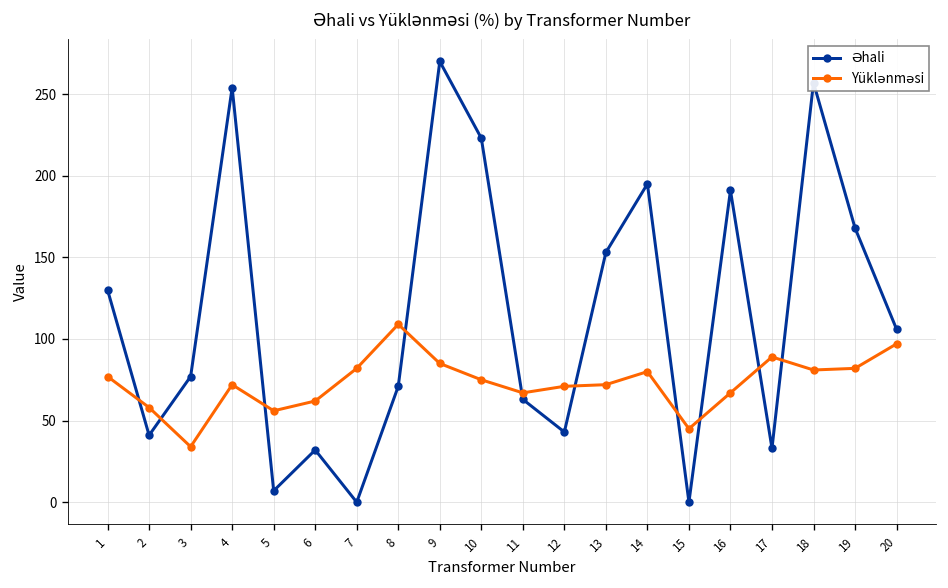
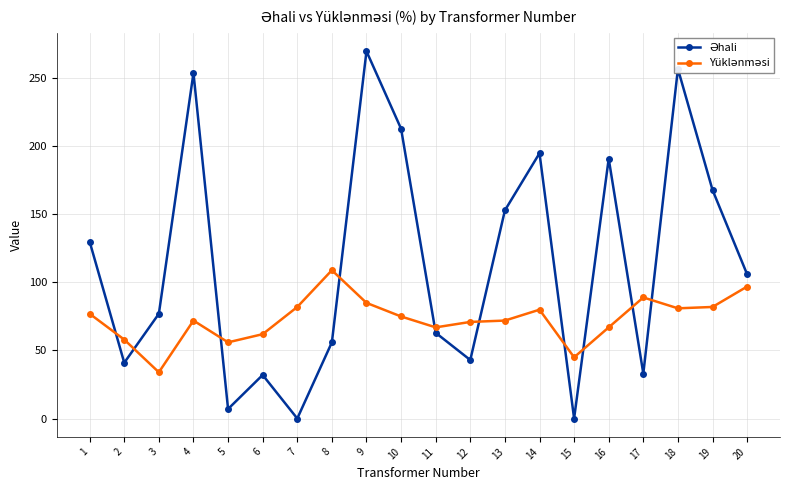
  {
    "Əhali": {
      "1": 130,
      "2": 41,
      "3": 77,
      "4": 254,
      "5": 7,
      "6": 32,
      "7": 0,
-     "8": 71,
+     "8": 56,
      "9": 270,
-     "10": 223,
+     "10": 213,
      "11": 63,
      "12": 43,
      "13": 153,
      "14": 195,
      "15": 0,
      "16": 191,
      "17": 33,
      "19": 168,
      "20": 106
    },
    "Yüklənməsi": {
      "1": 77,
      "2": 58,
      "3": 34,
      "4": 72,
      "5": 56,
      "6": 62,
      "7": 82,
      "8": 109,
      "9": 85,
      "10": 75,
      "11": 67,
      "12": 71,
      "13": 72,
      "14": 80,
      "15": 45,
      "16": 67,
      "17": 89,
      "18": 81,
      "19": 82,
      "20": 97
    }
  }
